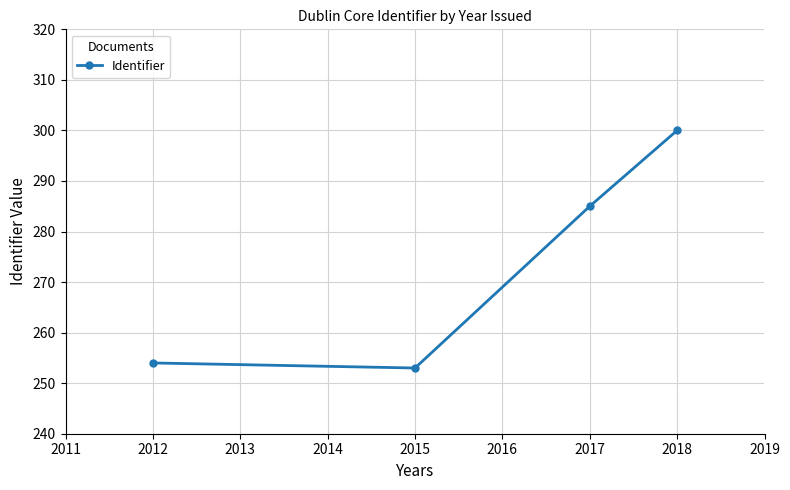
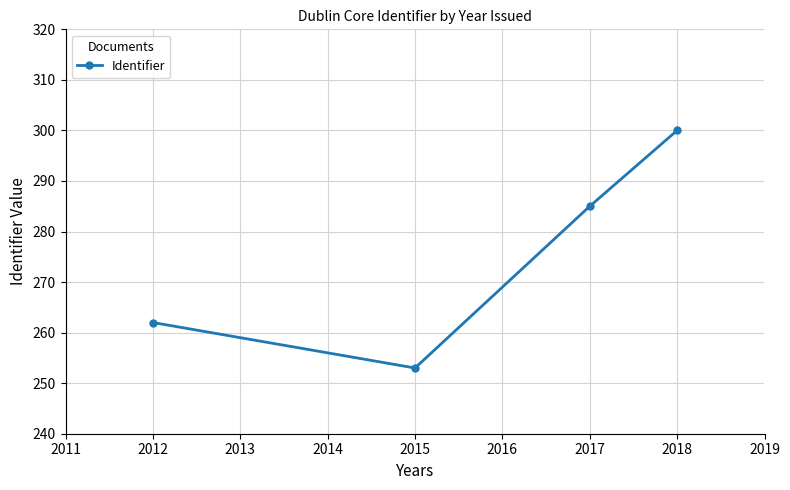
  {
-   "2012": 254,
+   "2012": 262,
    "2015": 253,
    "2017": 285,
    "2018": 300
  }
